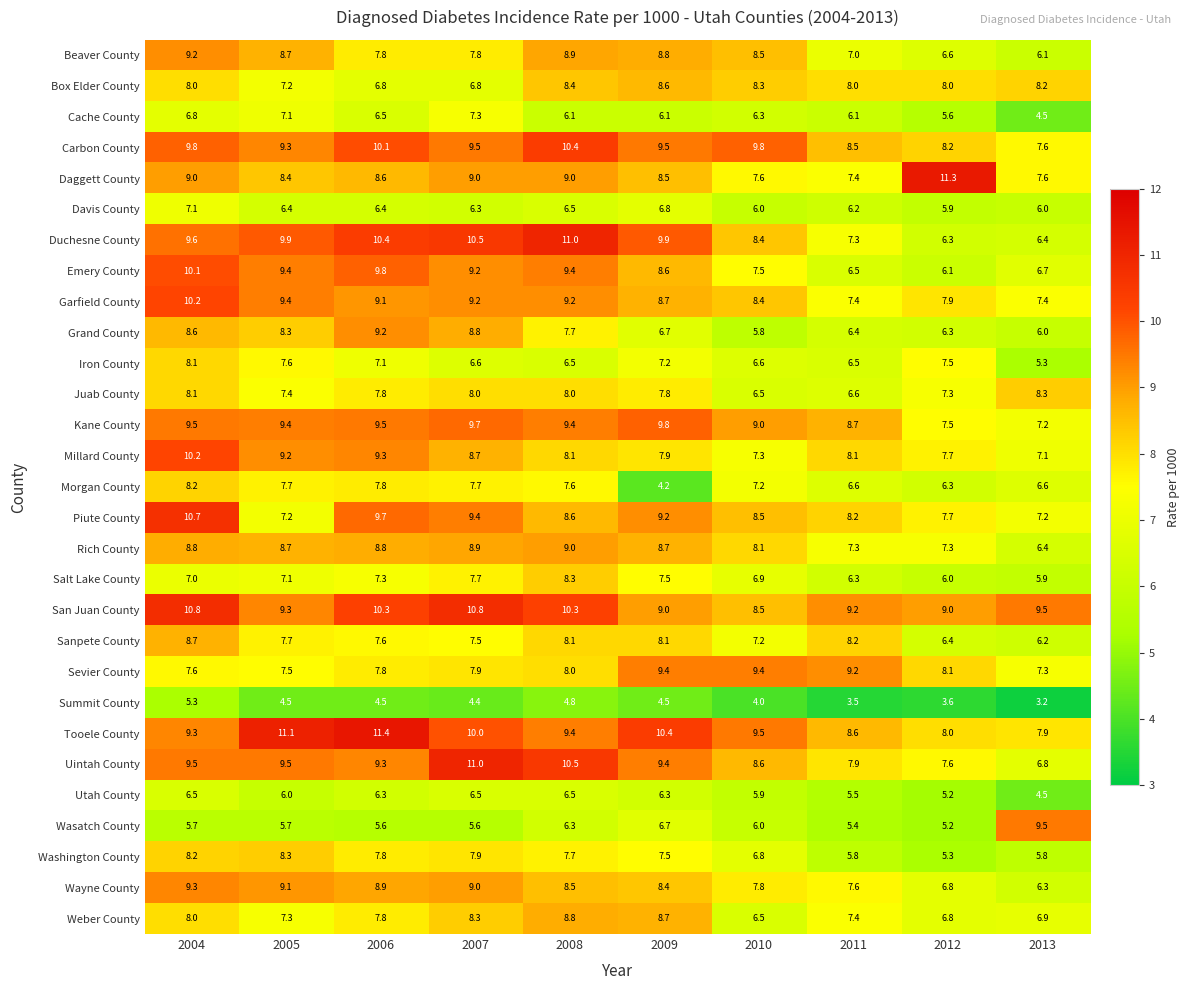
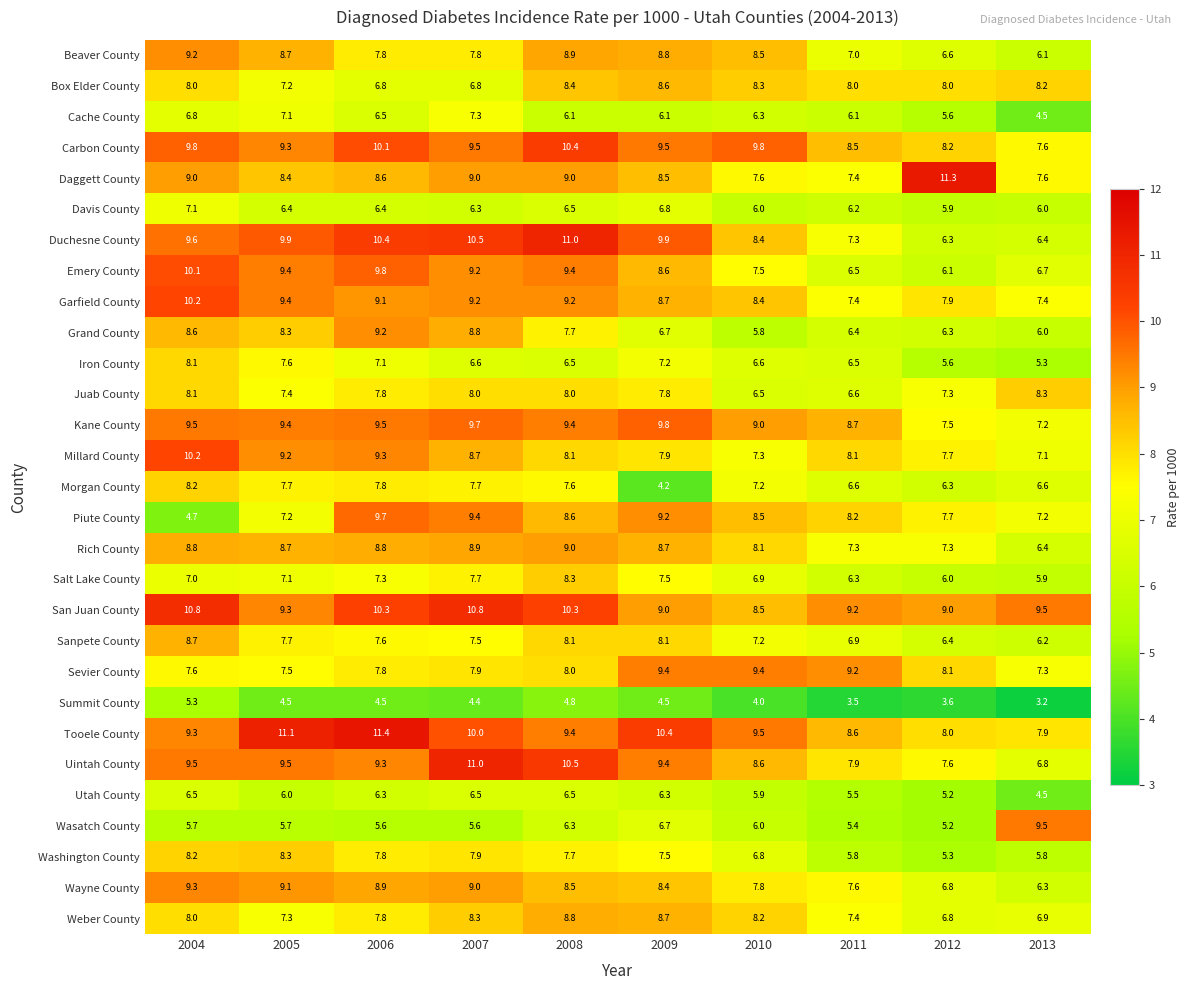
  {
    "Iron County": {
      "2004": 8.1,
      "2005": 7.6,
      "2006": 7.1,
      "2007": 6.6,
      "2008": 6.5,
      "2009": 7.2,
      "2010": 6.6,
      "2011": 6.5,
-     "2012": 7.5,
+     "2012": 5.6,
      "2013": 5.3
    },
    "Piute County": {
-     "2004": 10.7,
+     "2004": 4.7,
      "2005": 7.2,
      "2006": 9.7,
      "2007": 9.4,
      "2008": 8.6,
      "2009": 9.2,
      "2010": 8.5,
      "2011": 8.2,
      "2012": 7.7,
      "2013": 7.2
    },
    "Sanpete County": {
      "2004": 8.7,
      "2005": 7.7,
      "2006": 7.6,
      "2007": 7.5,
      "2008": 8.1,
      "2009": 8.1,
      "2010": 7.2,
-     "2011": 8.2,
+     "2011": 6.9,
      "2012": 6.4,
      "2013": 6.2
    },
    "Weber County": {
      "2004": 8.0,
      "2005": 7.3,
      "2006": 7.8,
      "2007": 8.3,
      "2008": 8.8,
      "2009": 8.7,
-     "2010": 6.5,
+     "2010": 8.2,
      "2011": 7.4,
      "2012": 6.8,
      "2013": 6.9
    }
  }
